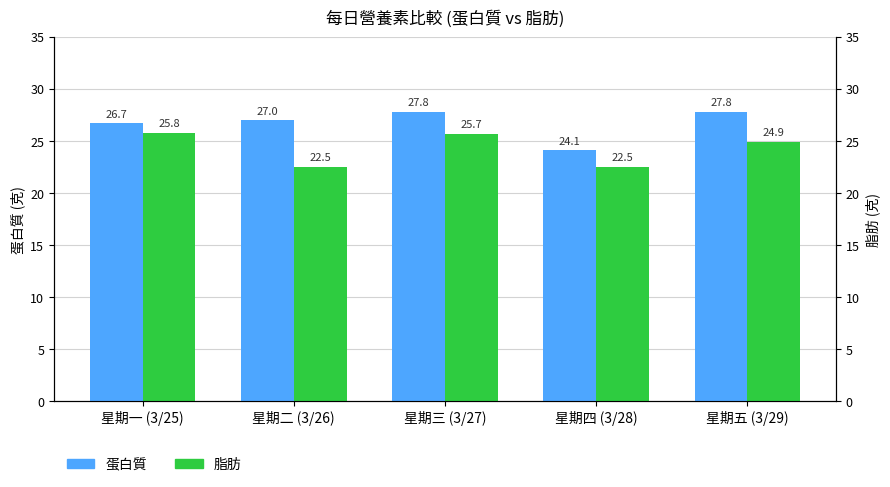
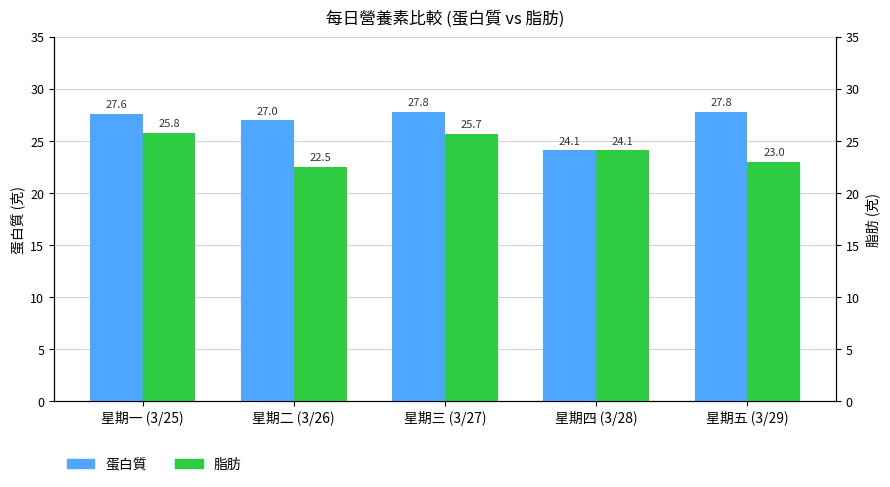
  {
    "蛋白質": {
-     "星期一 (3/25)": 26.7,
+     "星期一 (3/25)": 27.6,
      "星期二 (3/26)": 27.0,
      "星期三 (3/27)": 27.8,
      "星期四 (3/28)": 24.1,
      "星期五 (3/29)": 27.8
    },
    "脂肪": {
      "星期一 (3/25)": 25.8,
      "星期二 (3/26)": 22.5,
      "星期三 (3/27)": 25.7,
-     "星期四 (3/28)": 22.5,
-     "星期五 (3/29)": 24.9
+     "星期四 (3/28)": 24.1,
+     "星期五 (3/29)": 23.0
    }
  }
